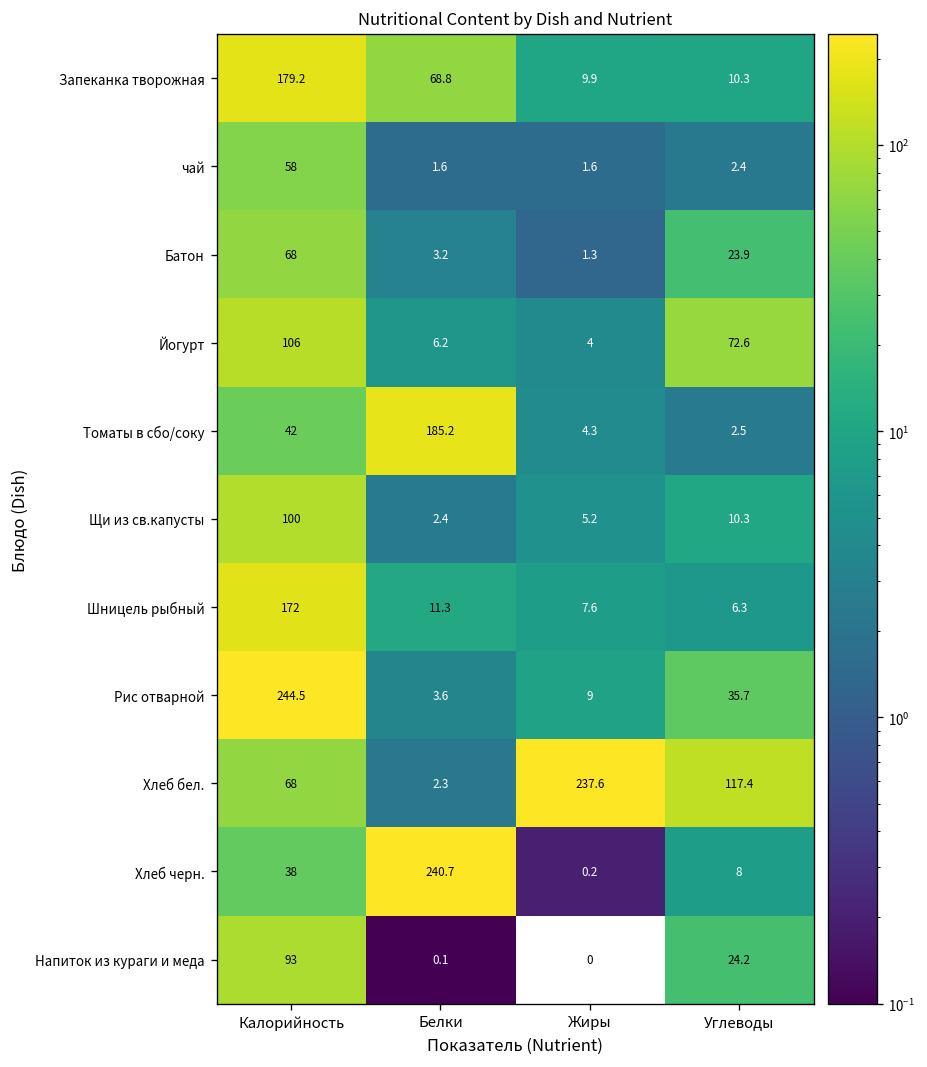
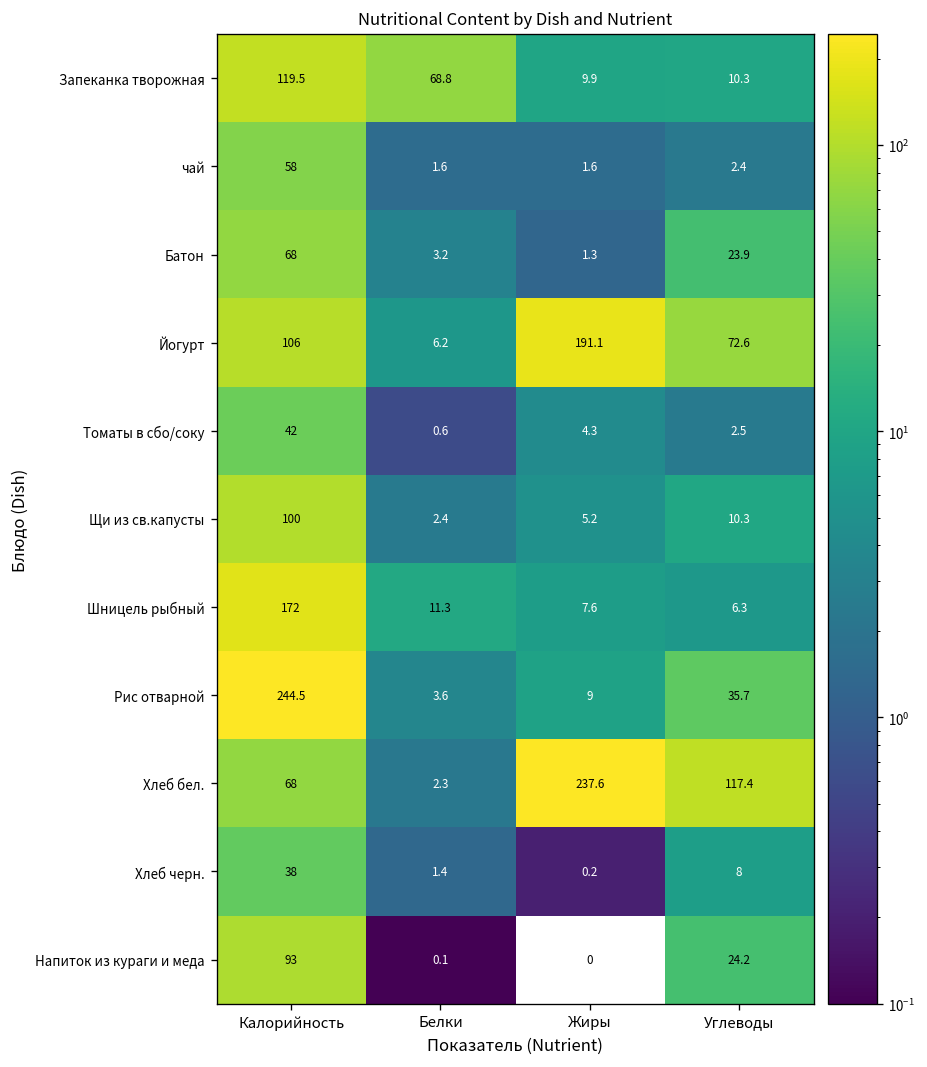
  {
    "Запеканка творожная": {
-     "Калорийность": 179.2,
+     "Калорийность": 119.5,
      "Белки": 68.8,
      "Жиры": 9.9,
      "Углеводы": 10.3
    },
    "чай": {
      "Калорийность": 58,
      "Белки": 1.6,
      "Жиры": 1.6,
      "Углеводы": 2.4
    },
    "Батон": {
      "Калорийность": 68,
      "Белки": 3.2,
      "Жиры": 1.3,
      "Углеводы": 23.9
    },
    "Йогурт": {
      "Калорийность": 106,
      "Белки": 6.2,
-     "Жиры": 4,
+     "Жиры": 191.1,
      "Углеводы": 72.6
    },
    "Томаты в сбо/соку": {
      "Калорийность": 42,
-     "Белки": 185.2,
+     "Белки": 0.6,
      "Жиры": 4.3,
      "Углеводы": 2.5
    },
    "Щи из св.капусты": {
      "Калорийность": 100,
      "Белки": 2.4,
      "Жиры": 5.2,
      "Углеводы": 10.3
    },
    "Шницель рыбный": {
      "Калорийность": 172,
      "Белки": 11.3,
      "Жиры": 7.6,
      "Углеводы": 6.3
    },
    "Рис отварной": {
      "Калорийность": 244.5,
      "Белки": 3.6,
      "Жиры": 9,
      "Углеводы": 35.7
    },
    "Хлеб бел.": {
      "Калорийность": 68,
      "Белки": 2.3,
      "Жиры": 237.6,
      "Углеводы": 117.4
    },
    "Хлеб черн.": {
      "Калорийность": 38,
-     "Белки": 240.7,
+     "Белки": 1.4,
      "Жиры": 0.2,
      "Углеводы": 8
    },
    "Напиток из кураги и меда": {
      "Калорийность": 93,
      "Белки": 0.1,
      "Жиры": 0,
      "Углеводы": 24.2
    }
  }
